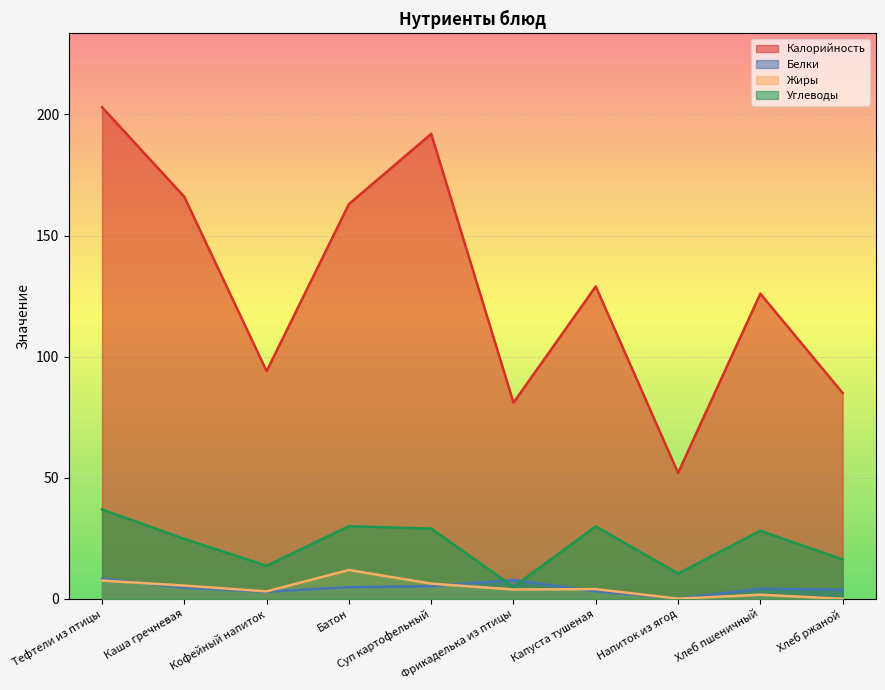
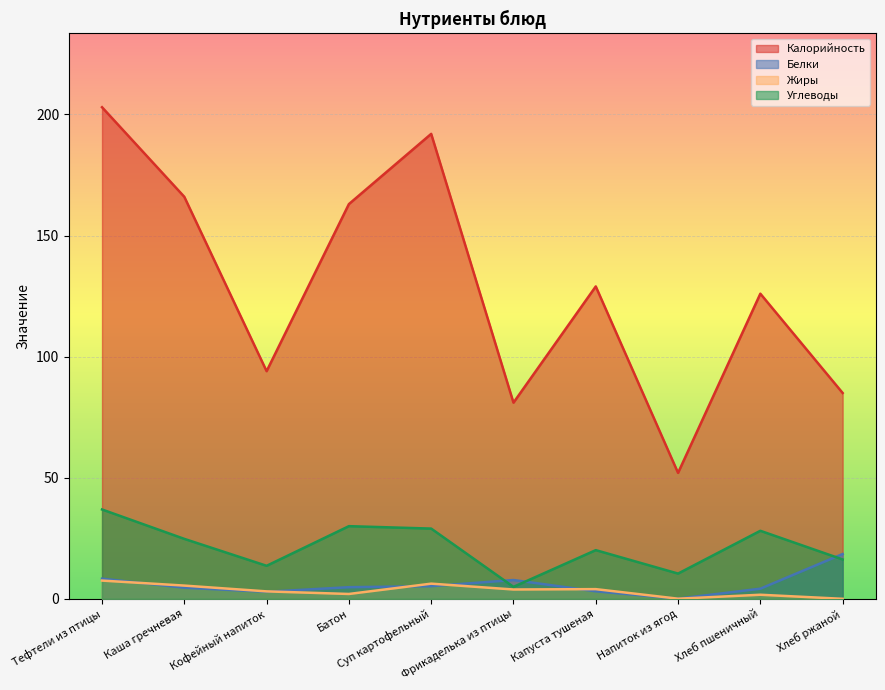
  {
    "Калорийность": {
      "Тефтели из птицы": 203,
      "Каша гречневая": 166,
      "Кофейный напиток": 94,
      "Батон": 163,
      "Суп картофельный": 192,
      "Фрикаделька из птицы": 81,
      "Капуста тушеная": 129,
      "Напиток из ягод": 52,
      "Хлеб пшеничный": 126,
      "Хлеб ржаной": 85
    },
    "Белки": {
      "Батон": 5,
      "Фрикаделька из птицы": 8,
      "Хлеб пшеничный": 4,
-     "Хлеб ржаной": 4
+     "Хлеб ржаной": 19
    },
    "Жиры": {
-     "Батон": 12,
+     "Батон": 2,
      "Фрикаделька из птицы": 4,
      "Хлеб пшеничный": 2,
      "Хлеб ржаной": 0
    },
    "Углеводы": {
      "Тефтели из птицы": 37,
      "Каша гречневая": 25,
      "Кофейный напиток": 14,
      "Батон": 30,
      "Суп картофельный": 29,
      "Фрикаделька из птицы": 5,
-     "Капуста тушеная": 30,
+     "Капуста тушеная": 20,
      "Напиток из ягод": 10,
      "Хлеб пшеничный": 28,
      "Хлеб ржаной": 16
    }
  }
